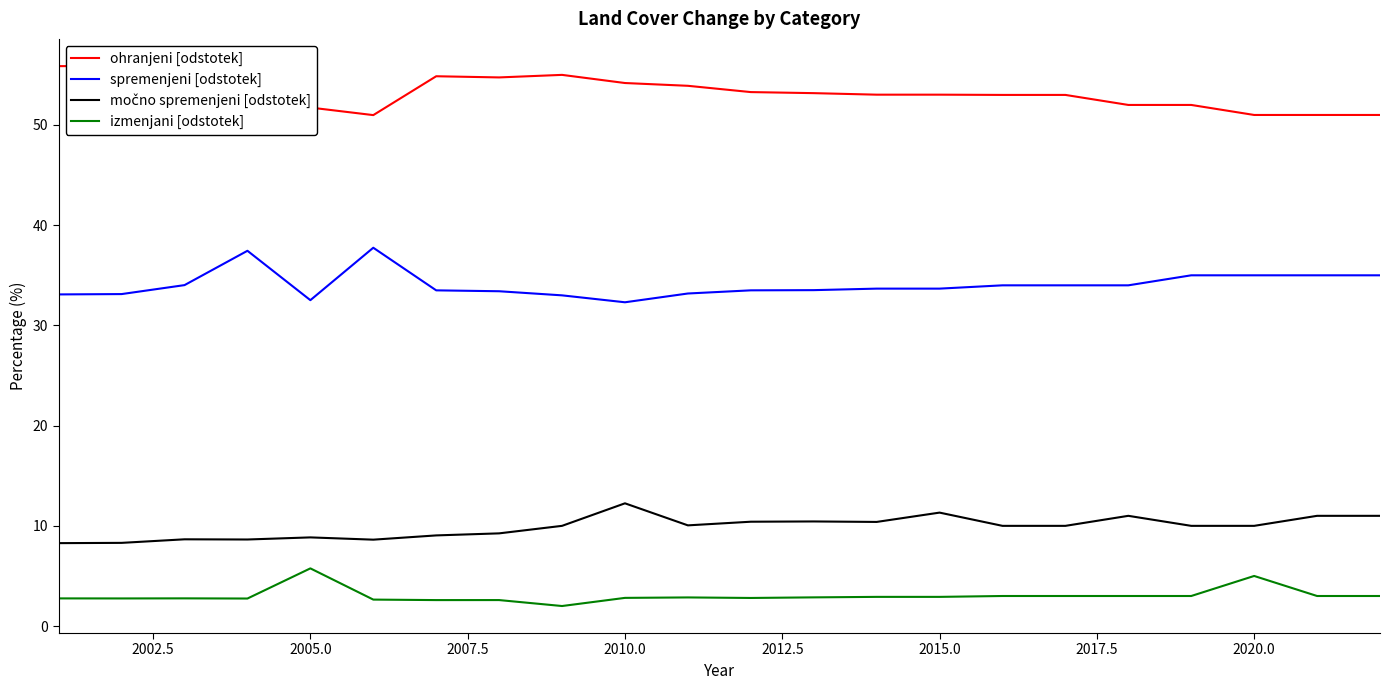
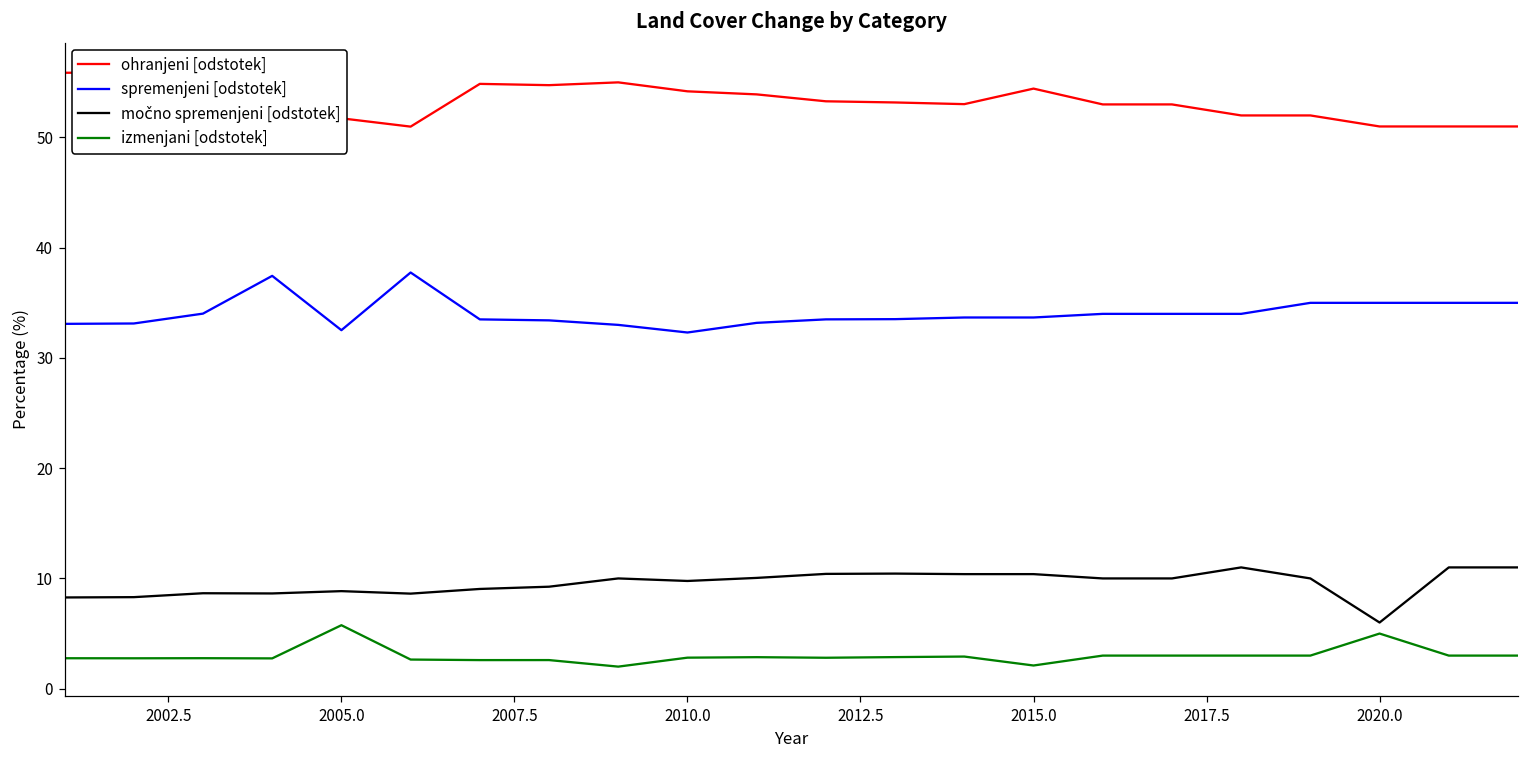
  {
    "ohranjeni [odstotek]": {
      "2010.0": 54.2,
-     "2015.0": 53.0,
+     "2015.0": 54.4,
      "2020.0": 51.0
    },
    "spremenjeni [odstotek]": {
      "2005.0": 32.5,
      "2010.0": 32.3,
      "2015.0": 33.7,
      "2020.0": 35.0
    },
    "močno spremenjeni [odstotek]": {
      "2005.0": 8.8,
-     "2010.0": 12.2,
-     "2015.0": 11.3,
-     "2020.0": 10
+     "2010.0": 9.8,
+     "2015.0": 10.4,
+     "2020.0": 6
    },
    "izmenjani [odstotek]": {
      "2005.0": 5.8,
      "2010.0": 2.8,
-     "2015.0": 2.9,
+     "2015.0": 2.1,
      "2020.0": 5.0
    }
  }
